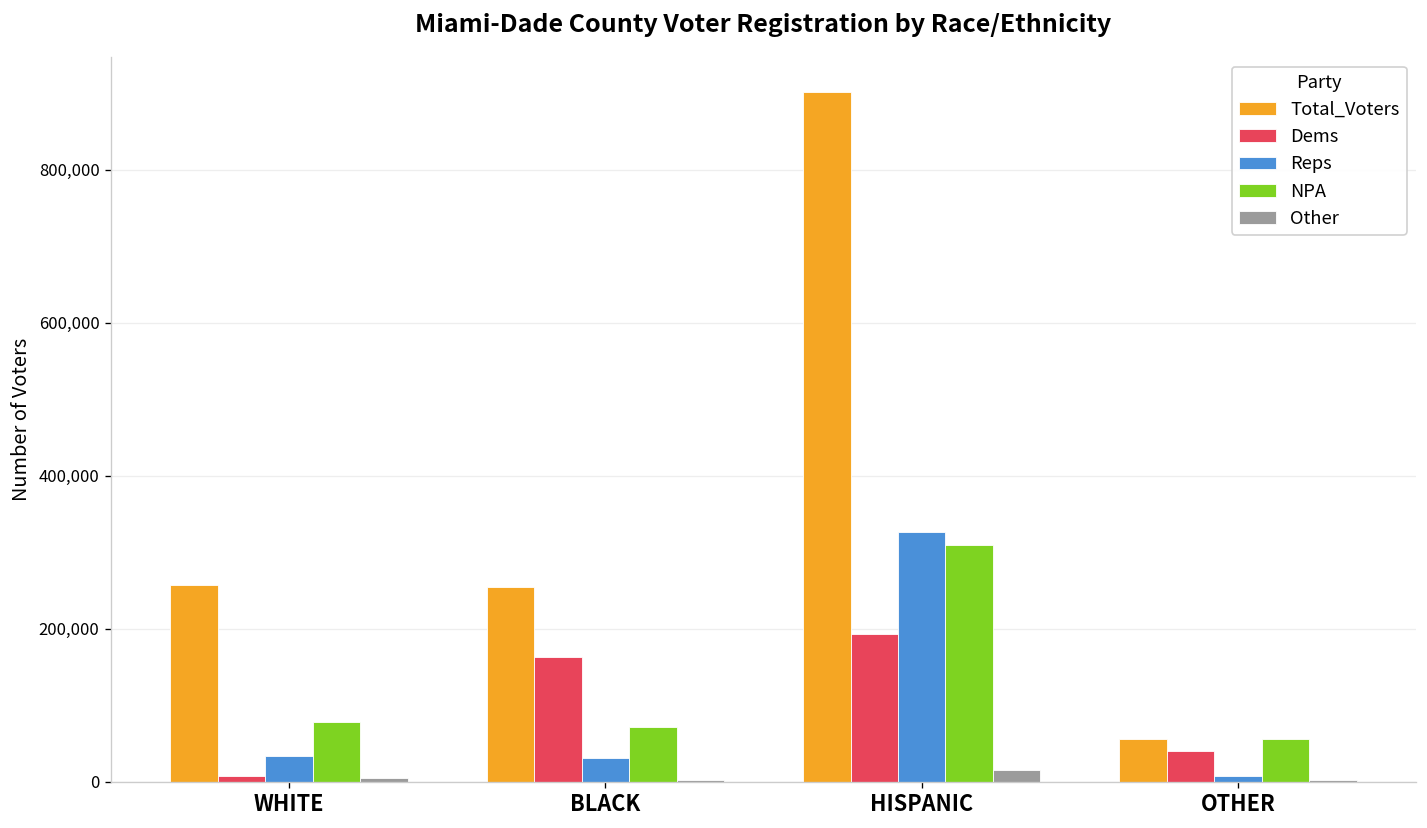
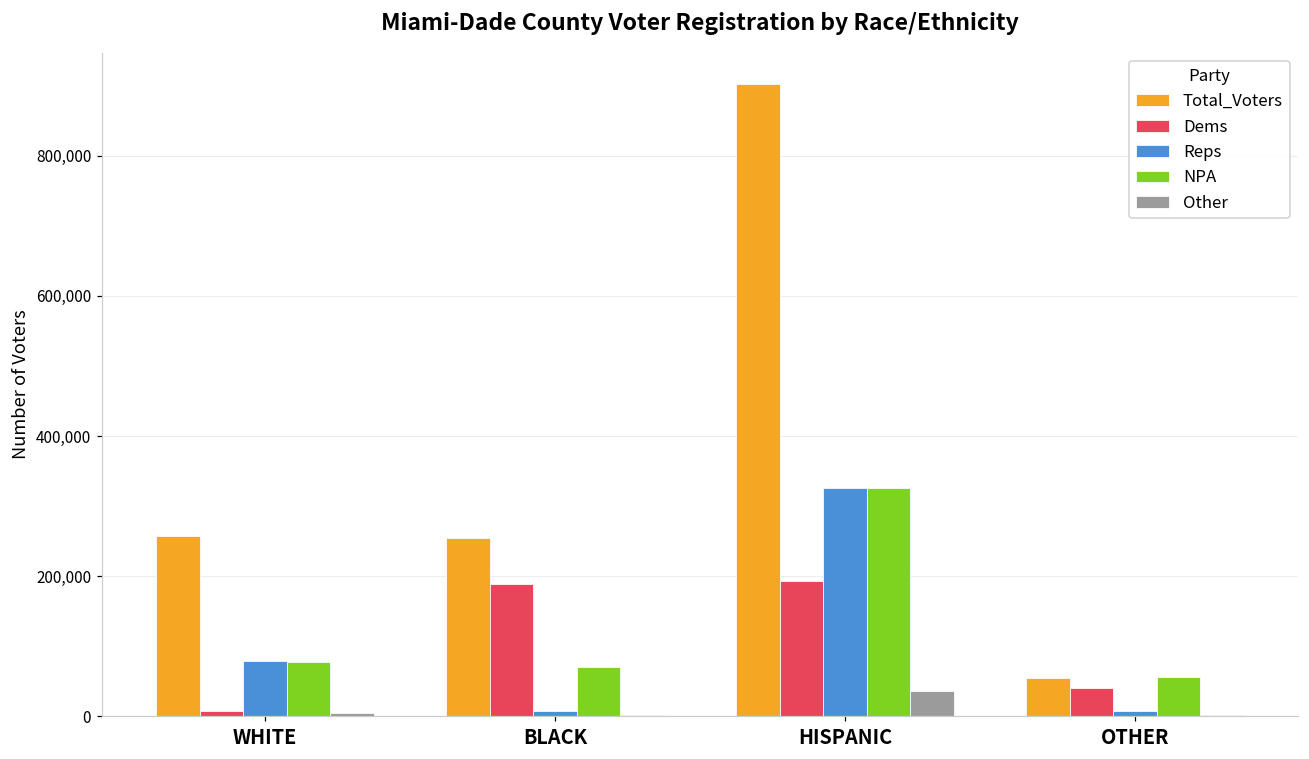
  {
    "Total_Voters": {
      "WHITE": "260,000",
      "BLACK": "250,000",
      "HISPANIC": "900,000",
      "OTHER": "60,000"
    },
    "Dems": {
      "WHITE": "10,000",
-     "BLACK": "160,000",
+     "BLACK": "190,000",
      "HISPANIC": "190,000",
      "OTHER": "40,000"
    },
    "Reps": {
-     "WHITE": "30,000",
-     "BLACK": "30,000",
+     "WHITE": "80,000",
+     "BLACK": "10,000",
      "HISPANIC": "330,000",
      "OTHER": "10,000"
    },
    "NPA": {
      "WHITE": "80,000",
      "BLACK": "70,000",
-     "HISPANIC": "310,000",
+     "HISPANIC": "330,000",
      "OTHER": "60,000"
    },
    "Other": {
      "WHITE": "0",
-     "HISPANIC": "10,000"
+     "HISPANIC": "40,000"
    }
  }
